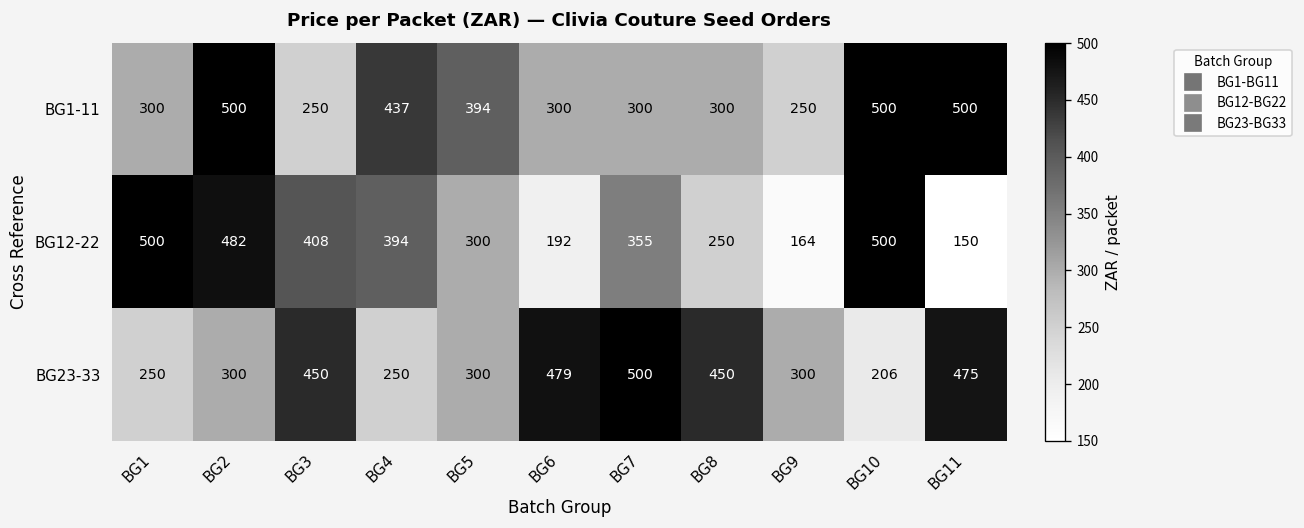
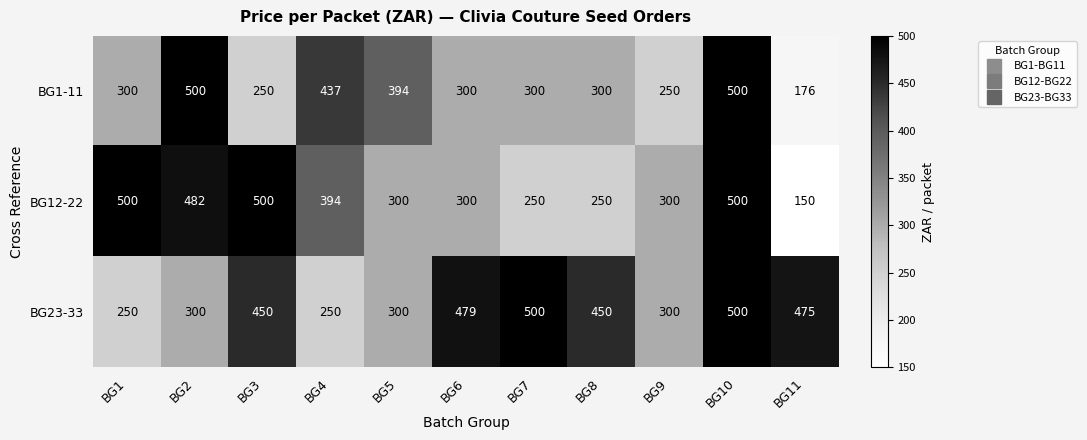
  {
    "BG1-11": {
      "BG1": 300,
      "BG2": 500,
      "BG3": 250,
      "BG4": 437,
      "BG5": 394,
      "BG6": 300,
      "BG7": 300,
      "BG8": 300,
      "BG9": 250,
      "BG10": 500,
-     "BG11": 500
+     "BG11": 176
    },
    "BG12-22": {
      "BG1": 500,
      "BG2": 482,
-     "BG3": 408,
+     "BG3": 500,
      "BG4": 394,
      "BG5": 300,
-     "BG6": 192,
-     "BG7": 355,
+     "BG6": 300,
+     "BG7": 250,
      "BG8": 250,
-     "BG9": 164,
+     "BG9": 300,
      "BG10": 500,
      "BG11": 150
    },
    "BG23-33": {
      "BG1": 250,
      "BG2": 300,
      "BG3": 450,
      "BG4": 250,
      "BG5": 300,
      "BG6": 479,
      "BG7": 500,
      "BG8": 450,
      "BG9": 300,
-     "BG10": 206,
+     "BG10": 500,
      "BG11": 475
    }
  }
